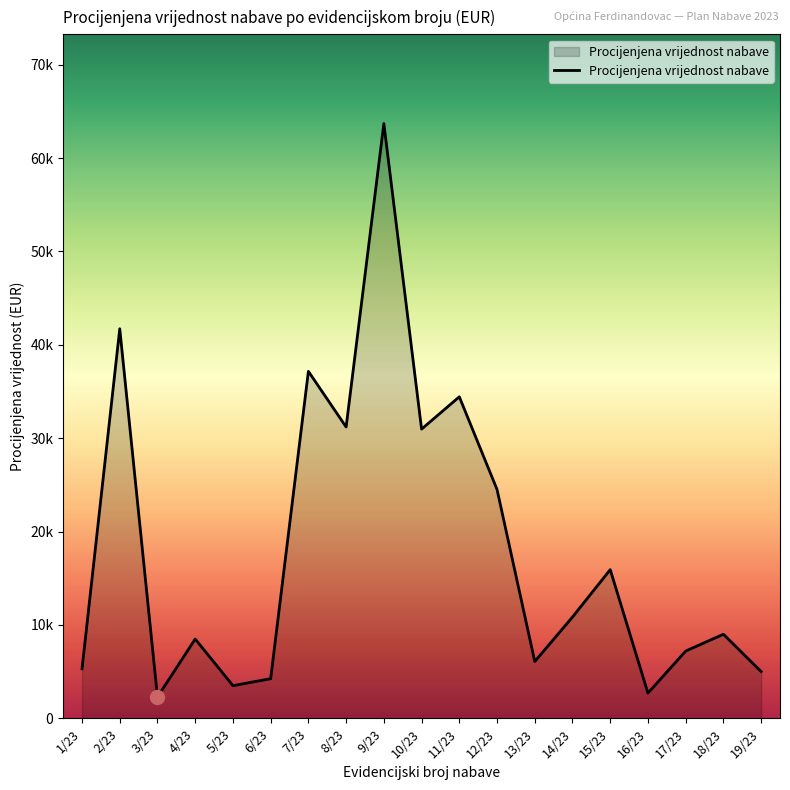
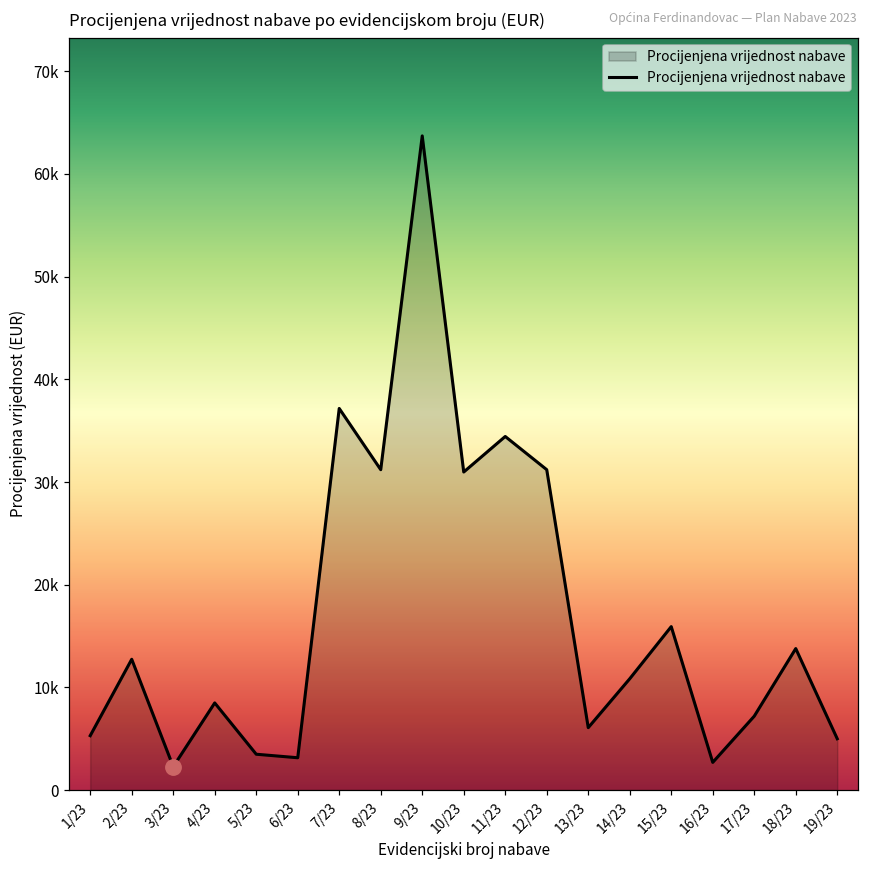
  {
    "Procijenjena vrijednost nabave": {
      "1/23": 5000,
-     "2/23": 42000,
+     "2/23": 13000,
      "4/23": 8000,
      "5/23": 3000,
-     "6/23": 4000,
+     "6/23": 3000,
      "7/23": 37000,
      "8/23": 31000,
      "9/23": 64000,
      "10/23": 31000,
      "11/23": 34000,
-     "12/23": 25000,
+     "12/23": 31000,
      "13/23": 6000,
      "14/23": 11000,
      "15/23": 16000,
      "16/23": 3000,
      "17/23": 7000,
-     "18/23": 9000,
+     "18/23": 14000,
      "19/23": 5000
    }
  }
